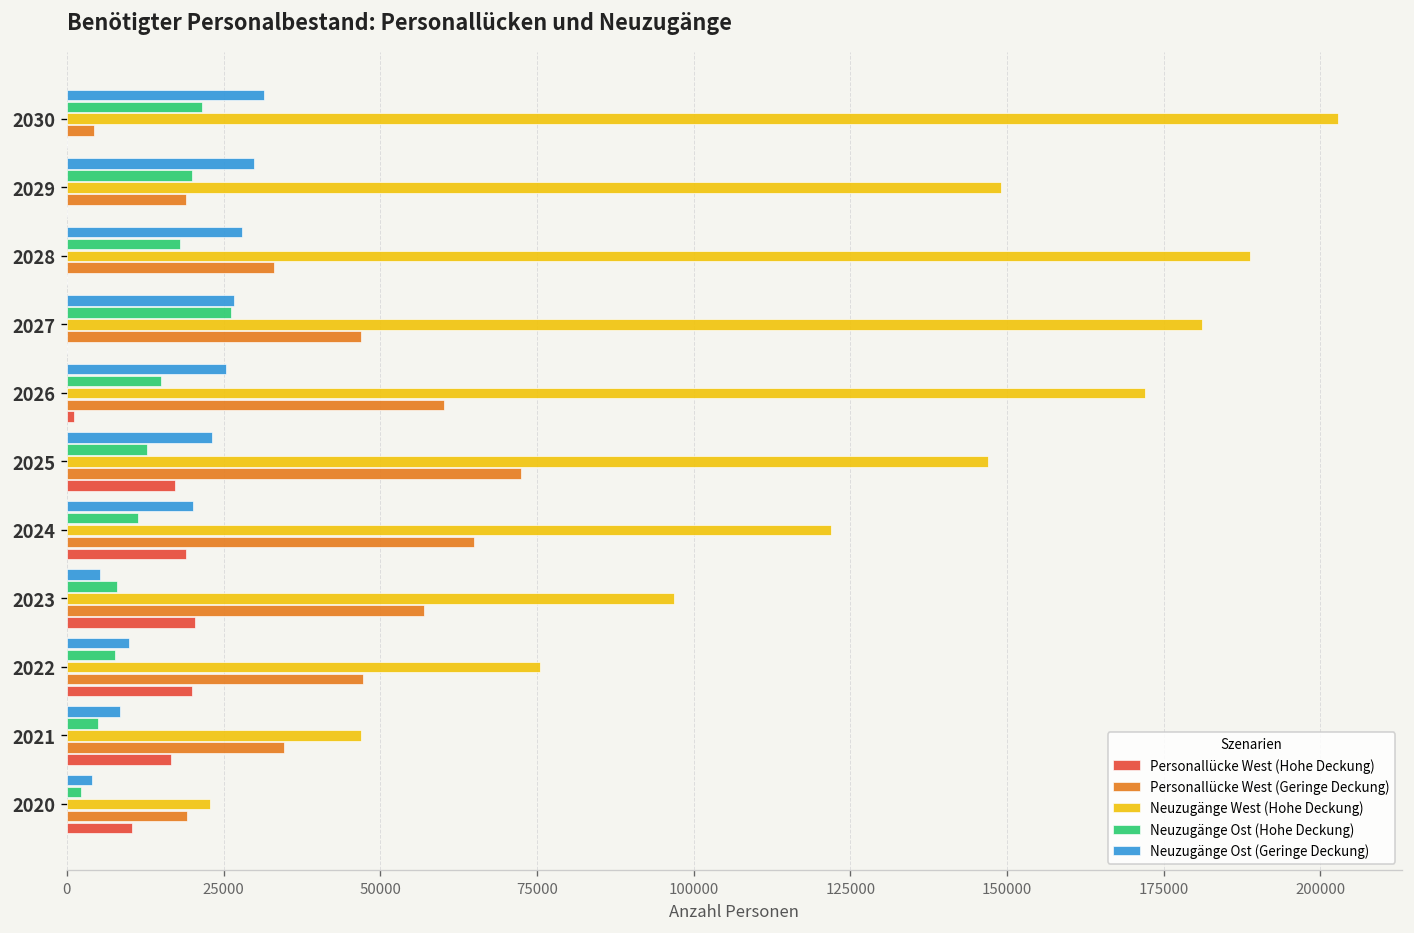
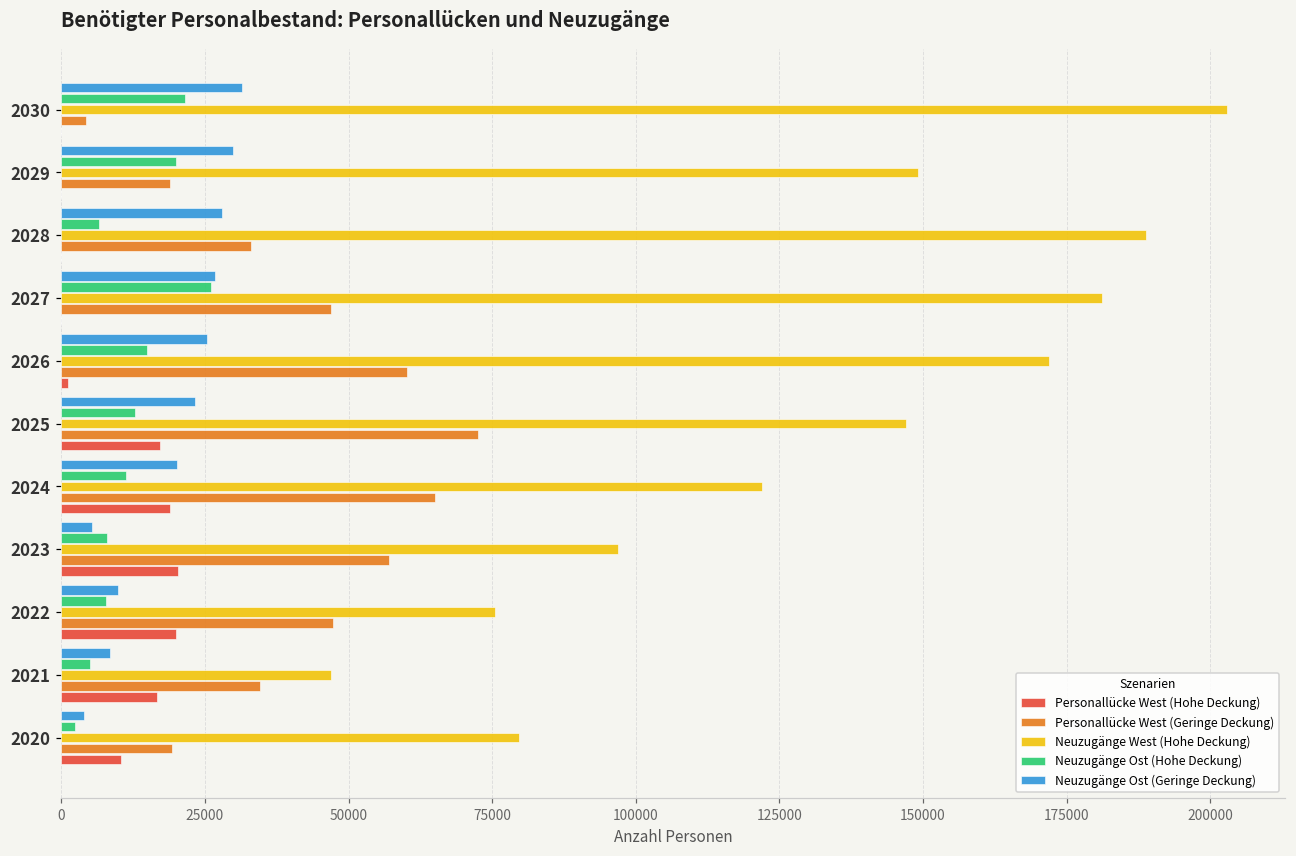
  {
    "Neuzugänge West (Hohe Deckung)": {
      "2030": 203000,
      "2029": 149000,
      "2028": 189000,
      "2027": 181000,
      "2026": 172000,
      "2025": 147000,
      "2024": 122000,
      "2023": 97000,
      "2022": 76000,
      "2021": 47000,
-     "2020": 23000
+     "2020": 80000
    },
    "Neuzugänge Ost (Hohe Deckung)": {
      "2030": 22000,
      "2029": 20000,
-     "2028": 18000,
+     "2028": 7000,
      "2027": 26000,
      "2026": 15000,
      "2025": 13000,
      "2024": 11000,
      "2023": 8000,
      "2022": 8000,
      "2021": 5000,
      "2020": 2000
    },
    "Neuzugänge Ost (Geringe Deckung)": {
      "2030": 31000,
      "2029": 30000,
      "2028": 28000,
      "2027": 27000,
      "2026": 25000,
      "2025": 23000,
      "2024": 20000,
      "2023": 5000,
      "2022": 10000,
      "2021": 9000,
      "2020": 4000
    }
  }
